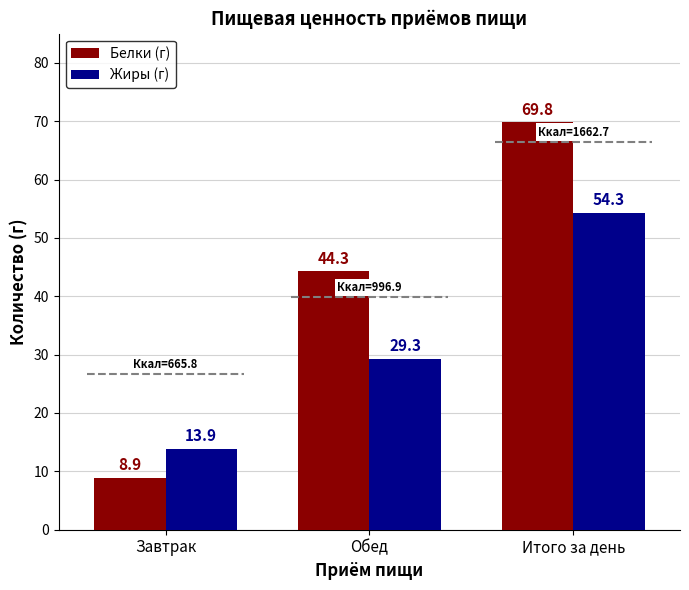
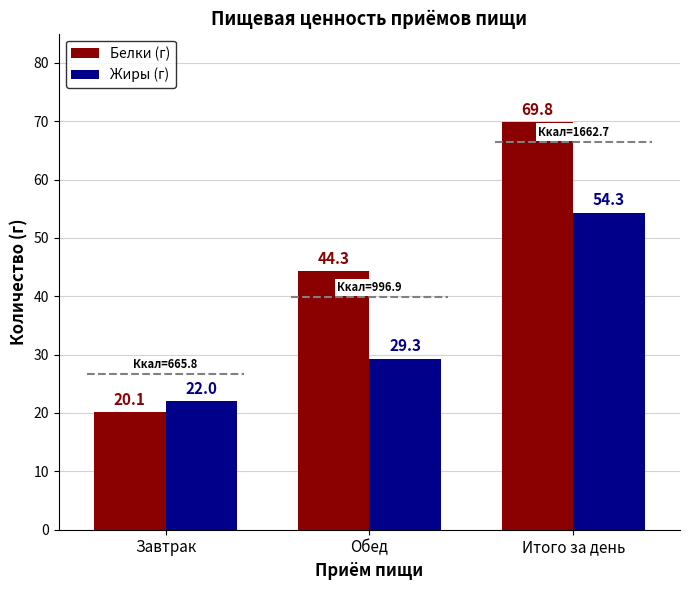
  {
    "Белки (г)": {
-     "Завтрак": 8.9,
+     "Завтрак": 20.1,
      "Обед": 44.3,
      "Итого за день": 69.8
    },
    "Жиры (г)": {
-     "Завтрак": 13.9,
+     "Завтрак": 22.0,
      "Обед": 29.3,
      "Итого за день": 54.3
    }
  }
